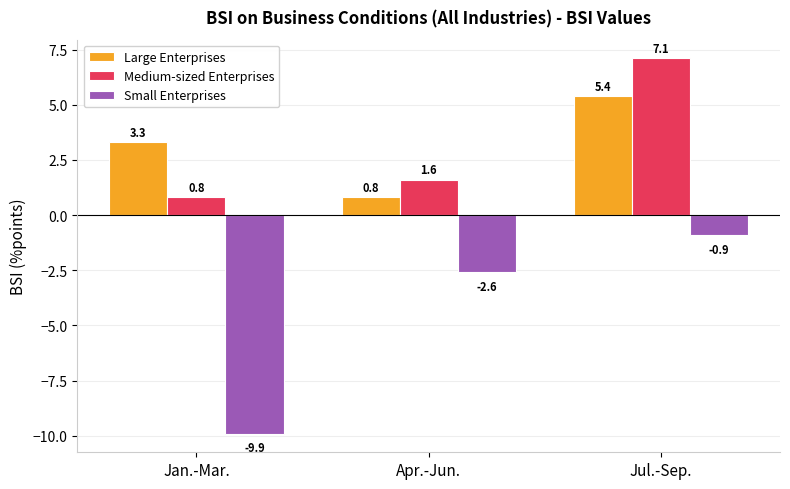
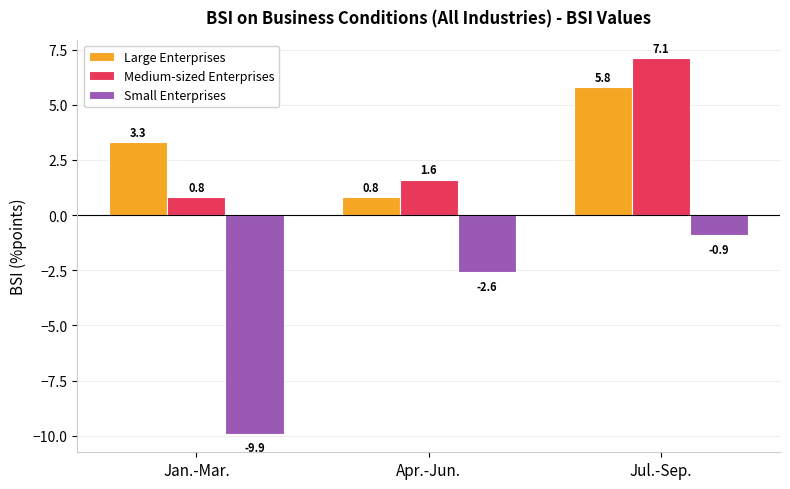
  {
    "Large Enterprises": {
      "Jan.-Mar.": 3.3,
      "Apr.-Jun.": 0.8,
-     "Jul.-Sep.": 5.4
+     "Jul.-Sep.": 5.8
    },
    "Medium-sized Enterprises": {
      "Jan.-Mar.": 0.8,
      "Apr.-Jun.": 1.6,
      "Jul.-Sep.": 7.1
    },
    "Small Enterprises": {
      "Jan.-Mar.": -9.9,
      "Apr.-Jun.": -2.6,
      "Jul.-Sep.": -0.9
    }
  }
